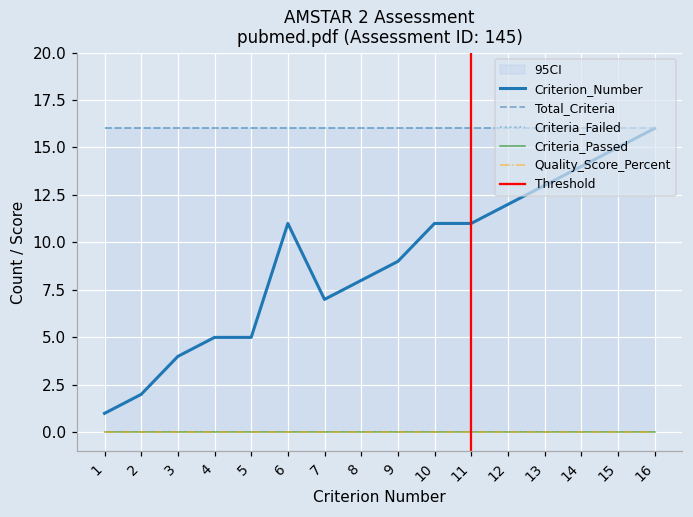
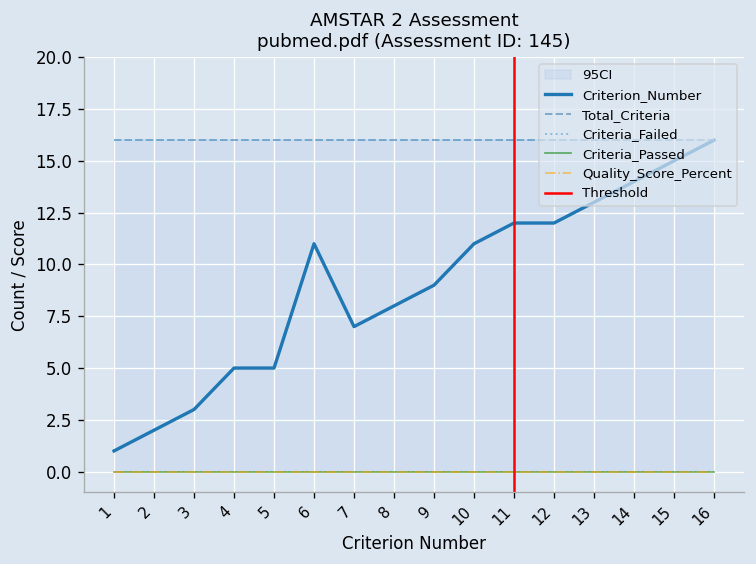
  {
    "Criterion_Number": {
      "1": 1,
      "2": 2,
-     "3": 4,
+     "3": 3,
      "4": 5,
      "5": 5,
      "6": 11,
      "7": 7,
      "8": 8,
      "9": 9,
      "10": 11,
-     "11": 11,
+     "11": 12,
      "12": 12
    },
    "95CI": {
      "1": 16,
      "2": 16,
      "3": 16,
      "4": 16,
      "5": 16,
      "6": 16,
      "7": 16,
      "8": 16,
      "9": 16,
      "10": 16,
      "11": 16
    },
    "Quality_Score_Percent": {
      "1": 0,
      "2": 0,
      "3": 0,
      "4": 0,
      "5": 0,
      "6": 0,
      "7": 0,
      "8": 0,
      "9": 0,
      "10": 0,
      "11": 0,
      "12": 0,
      "13": 0,
      "14": 0,
      "15": 0,
      "16": 0
    }
  }
